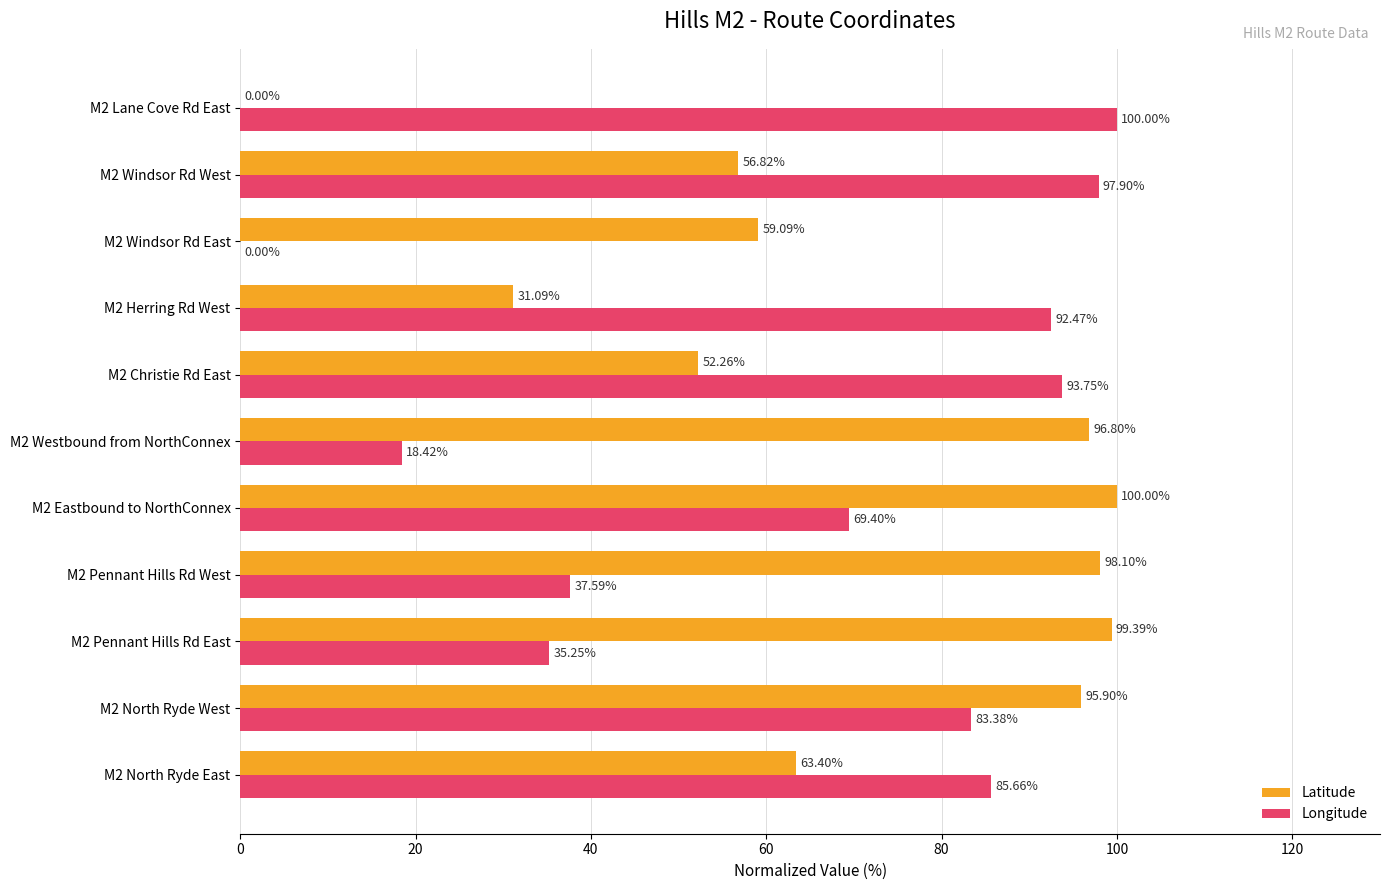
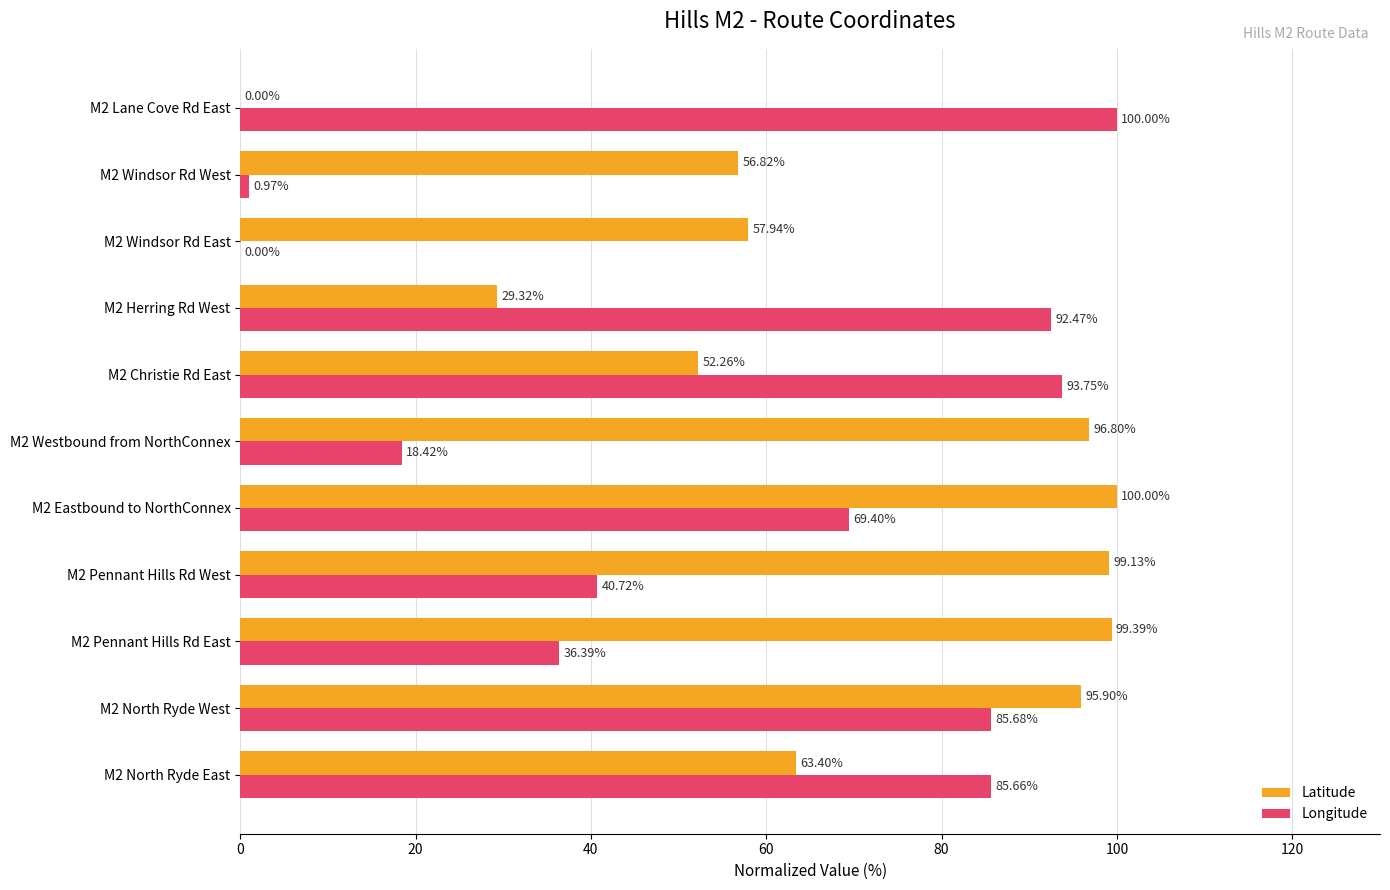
  {
    "Latitude": {
      "M2 Lane Cove Rd East": "0.00%",
      "M2 Windsor Rd West": "56.82%",
-     "M2 Windsor Rd East": "59.09%",
-     "M2 Herring Rd West": "31.09%",
+     "M2 Windsor Rd East": "57.94%",
+     "M2 Herring Rd West": "29.32%",
      "M2 Christie Rd East": "52.26%",
      "M2 Westbound from NorthConnex": "96.80%",
      "M2 Eastbound to NorthConnex": "100.00%",
-     "M2 Pennant Hills Rd West": "98.10%",
+     "M2 Pennant Hills Rd West": "99.13%",
      "M2 Pennant Hills Rd East": "99.39%",
      "M2 North Ryde West": "95.90%",
      "M2 North Ryde East": "63.40%"
    },
    "Longitude": {
      "M2 Lane Cove Rd East": "100.00%",
-     "M2 Windsor Rd West": "97.90%",
+     "M2 Windsor Rd West": "0.97%",
      "M2 Windsor Rd East": "0.00%",
      "M2 Herring Rd West": "92.47%",
      "M2 Christie Rd East": "93.75%",
      "M2 Westbound from NorthConnex": "18.42%",
      "M2 Eastbound to NorthConnex": "69.40%",
-     "M2 Pennant Hills Rd West": "37.59%",
-     "M2 Pennant Hills Rd East": "35.25%",
-     "M2 North Ryde West": "83.38%",
+     "M2 Pennant Hills Rd West": "40.72%",
+     "M2 Pennant Hills Rd East": "36.39%",
+     "M2 North Ryde West": "85.68%",
      "M2 North Ryde East": "85.66%"
    }
  }
